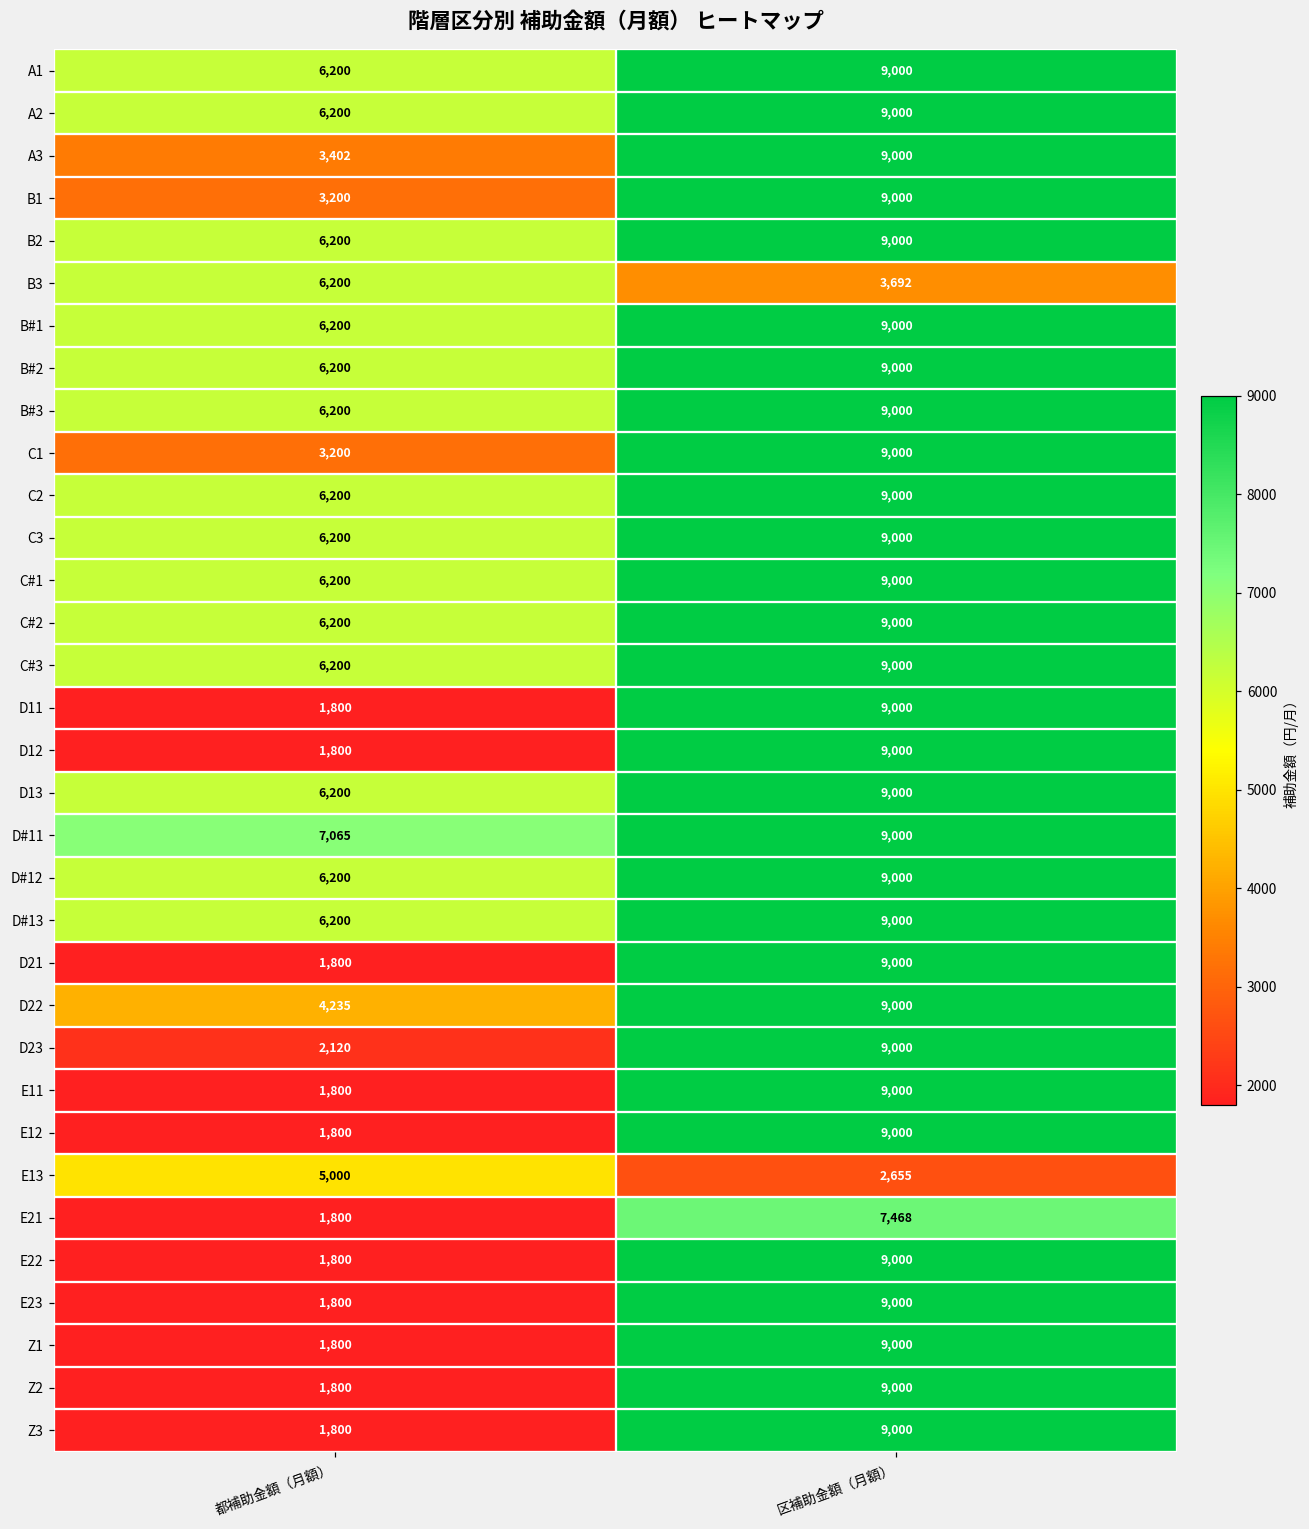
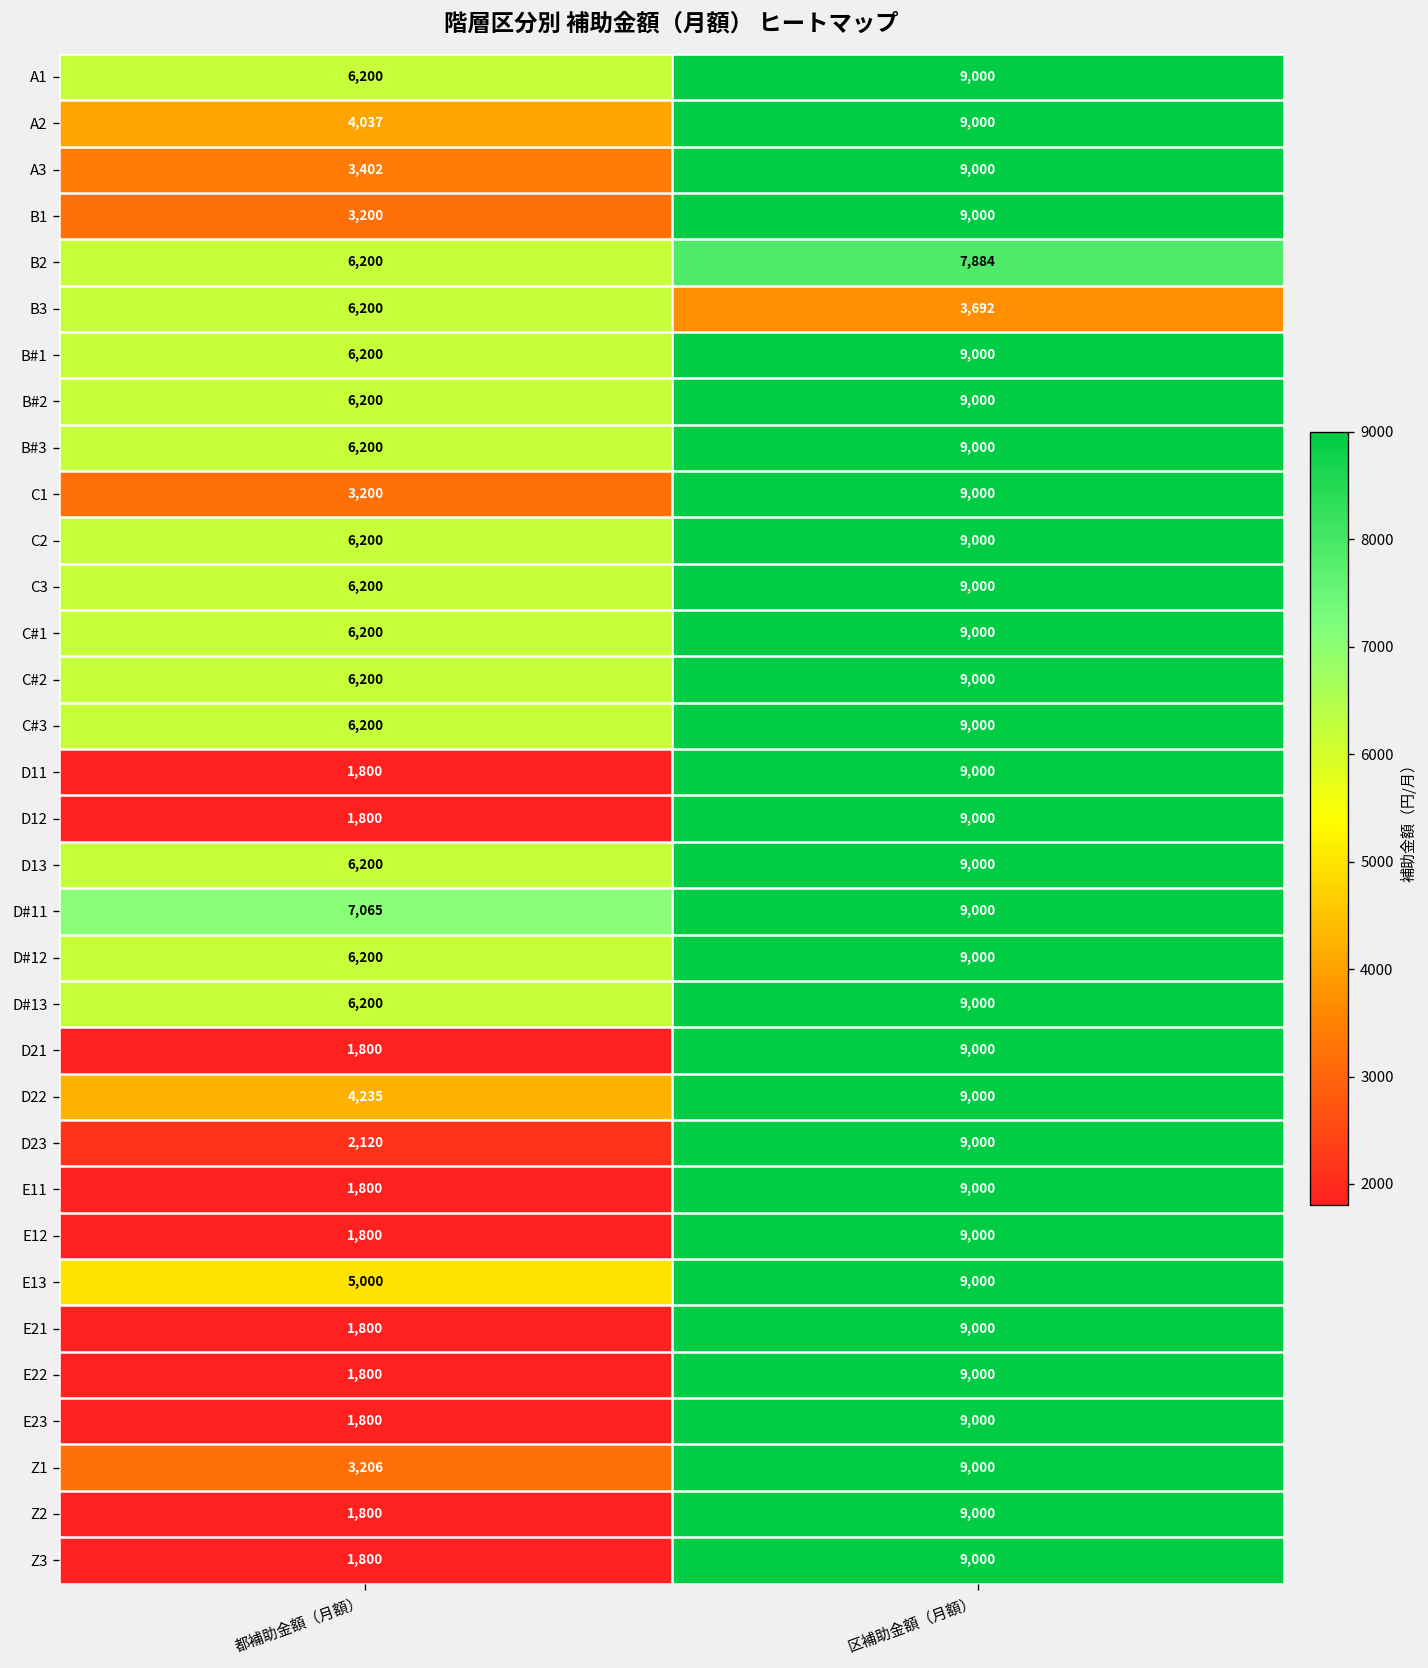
  {
    "A1": {
      "都補助金額（月額）": "6,200",
      "区補助金額（月額）": "9,000"
    },
    "A2": {
-     "都補助金額（月額）": "6,200",
+     "都補助金額（月額）": "4,037",
      "区補助金額（月額）": "9,000"
    },
    "A3": {
      "都補助金額（月額）": "3,402",
      "区補助金額（月額）": "9,000"
    },
    "B1": {
      "都補助金額（月額）": "3,200",
      "区補助金額（月額）": "9,000"
    },
    "B2": {
      "都補助金額（月額）": "6,200",
-     "区補助金額（月額）": "9,000"
+     "区補助金額（月額）": "7,884"
    },
    "B3": {
      "都補助金額（月額）": "6,200",
      "区補助金額（月額）": "3,692"
    },
    "B#1": {
      "都補助金額（月額）": "6,200",
      "区補助金額（月額）": "9,000"
    },
    "B#2": {
      "都補助金額（月額）": "6,200",
      "区補助金額（月額）": "9,000"
    },
    "B#3": {
      "都補助金額（月額）": "6,200",
      "区補助金額（月額）": "9,000"
    },
    "C1": {
      "都補助金額（月額）": "3,200",
      "区補助金額（月額）": "9,000"
    },
    "C2": {
      "都補助金額（月額）": "6,200",
      "区補助金額（月額）": "9,000"
    },
    "C3": {
      "都補助金額（月額）": "6,200",
      "区補助金額（月額）": "9,000"
    },
    "C#1": {
      "都補助金額（月額）": "6,200",
      "区補助金額（月額）": "9,000"
    },
    "C#2": {
      "都補助金額（月額）": "6,200",
      "区補助金額（月額）": "9,000"
    },
    "C#3": {
      "都補助金額（月額）": "6,200",
      "区補助金額（月額）": "9,000"
    },
    "D11": {
      "都補助金額（月額）": "1,800",
      "区補助金額（月額）": "9,000"
    },
    "D12": {
      "都補助金額（月額）": "1,800",
      "区補助金額（月額）": "9,000"
    },
    "D13": {
      "都補助金額（月額）": "6,200",
      "区補助金額（月額）": "9,000"
    },
    "D#11": {
      "都補助金額（月額）": "7,065",
      "区補助金額（月額）": "9,000"
    },
    "D#12": {
      "都補助金額（月額）": "6,200",
      "区補助金額（月額）": "9,000"
    },
    "D#13": {
      "都補助金額（月額）": "6,200",
      "区補助金額（月額）": "9,000"
    },
    "D21": {
      "都補助金額（月額）": "1,800",
      "区補助金額（月額）": "9,000"
    },
    "D22": {
      "都補助金額（月額）": "4,235",
      "区補助金額（月額）": "9,000"
    },
    "D23": {
      "都補助金額（月額）": "2,120",
      "区補助金額（月額）": "9,000"
    },
    "E11": {
      "都補助金額（月額）": "1,800",
      "区補助金額（月額）": "9,000"
    },
    "E12": {
      "都補助金額（月額）": "1,800",
      "区補助金額（月額）": "9,000"
    },
    "E13": {
      "都補助金額（月額）": "5,000",
-     "区補助金額（月額）": "2,655"
+     "区補助金額（月額）": "9,000"
    },
    "E21": {
      "都補助金額（月額）": "1,800",
-     "区補助金額（月額）": "7,468"
+     "区補助金額（月額）": "9,000"
    },
    "E22": {
      "都補助金額（月額）": "1,800",
      "区補助金額（月額）": "9,000"
    },
    "E23": {
      "都補助金額（月額）": "1,800",
      "区補助金額（月額）": "9,000"
    },
    "Z1": {
-     "都補助金額（月額）": "1,800",
+     "都補助金額（月額）": "3,206",
      "区補助金額（月額）": "9,000"
    },
    "Z2": {
      "都補助金額（月額）": "1,800",
      "区補助金額（月額）": "9,000"
    },
    "Z3": {
      "都補助金額（月額）": "1,800",
      "区補助金額（月額）": "9,000"
    }
  }
